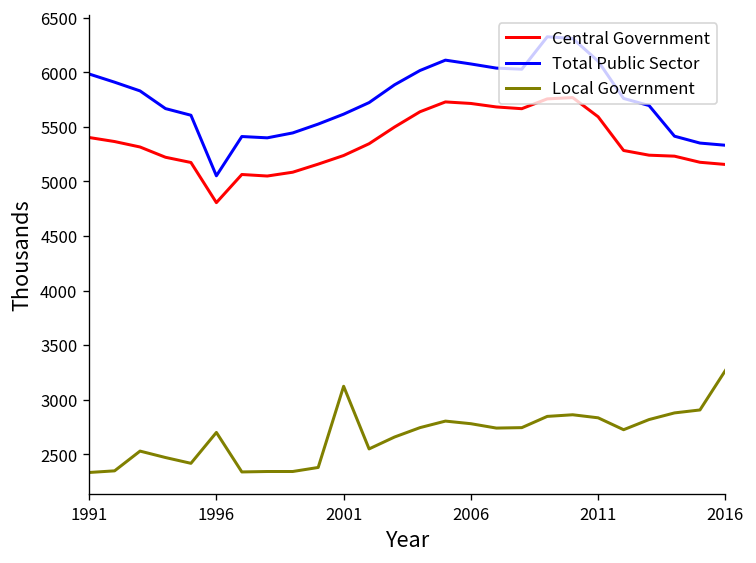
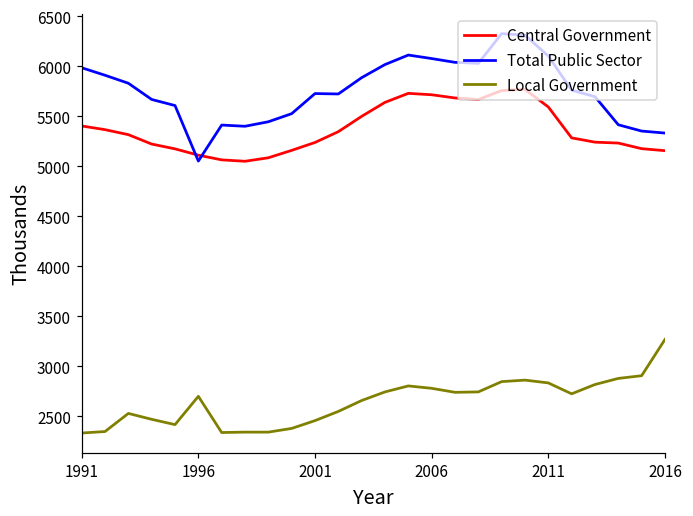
  {
    "Central Government": {
      "1991": 5400,
-     "1996": 4800,
+     "1996": 5100,
      "2001": 5200,
      "2006": 5700,
      "2011": 5600,
      "2016": 5200
    },
    "Total Public Sector": {
      "1991": 6000,
      "1996": 5100,
-     "2001": 5600,
+     "2001": 5700,
      "2006": 6100,
      "2016": 5300
    },
    "Local Government": {
      "1991": 2300,
      "1996": 2700,
-     "2001": 3100,
+     "2001": 2500,
      "2006": 2800,
      "2011": 2800,
      "2016": 3300
    }
  }
